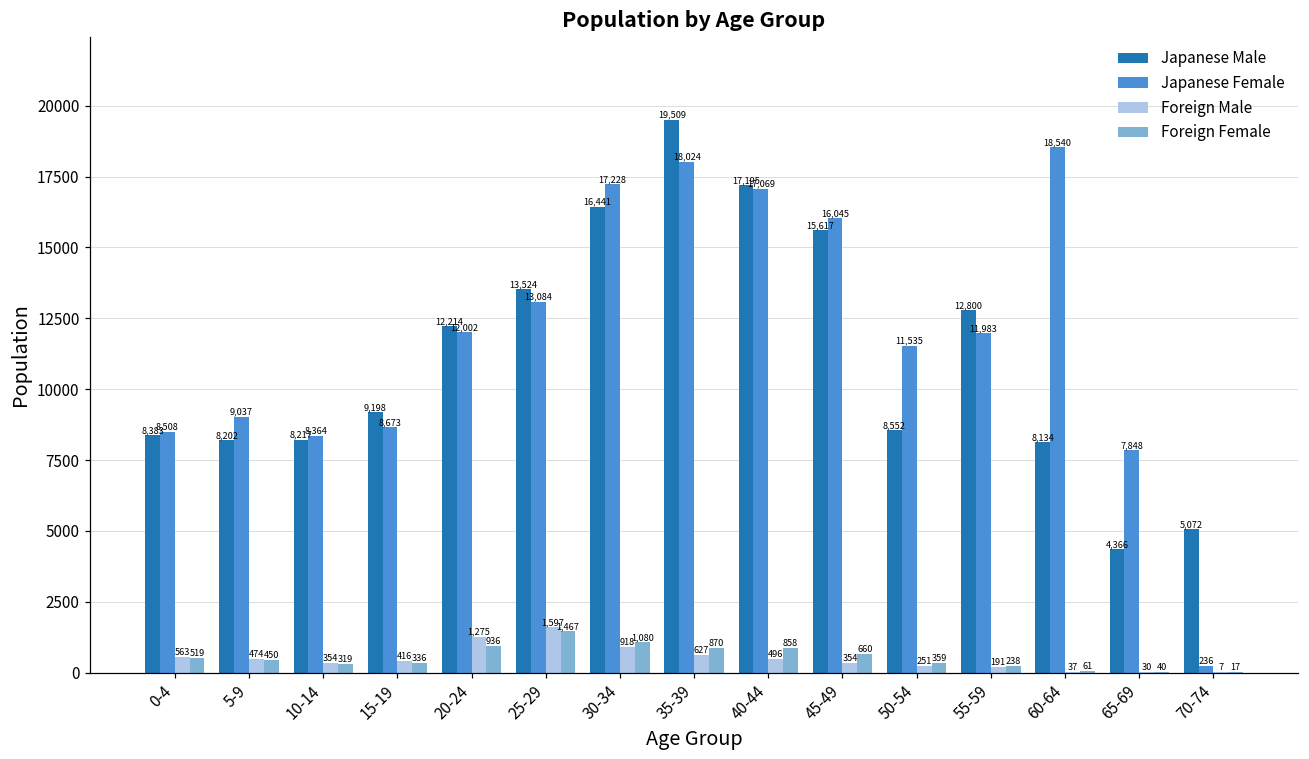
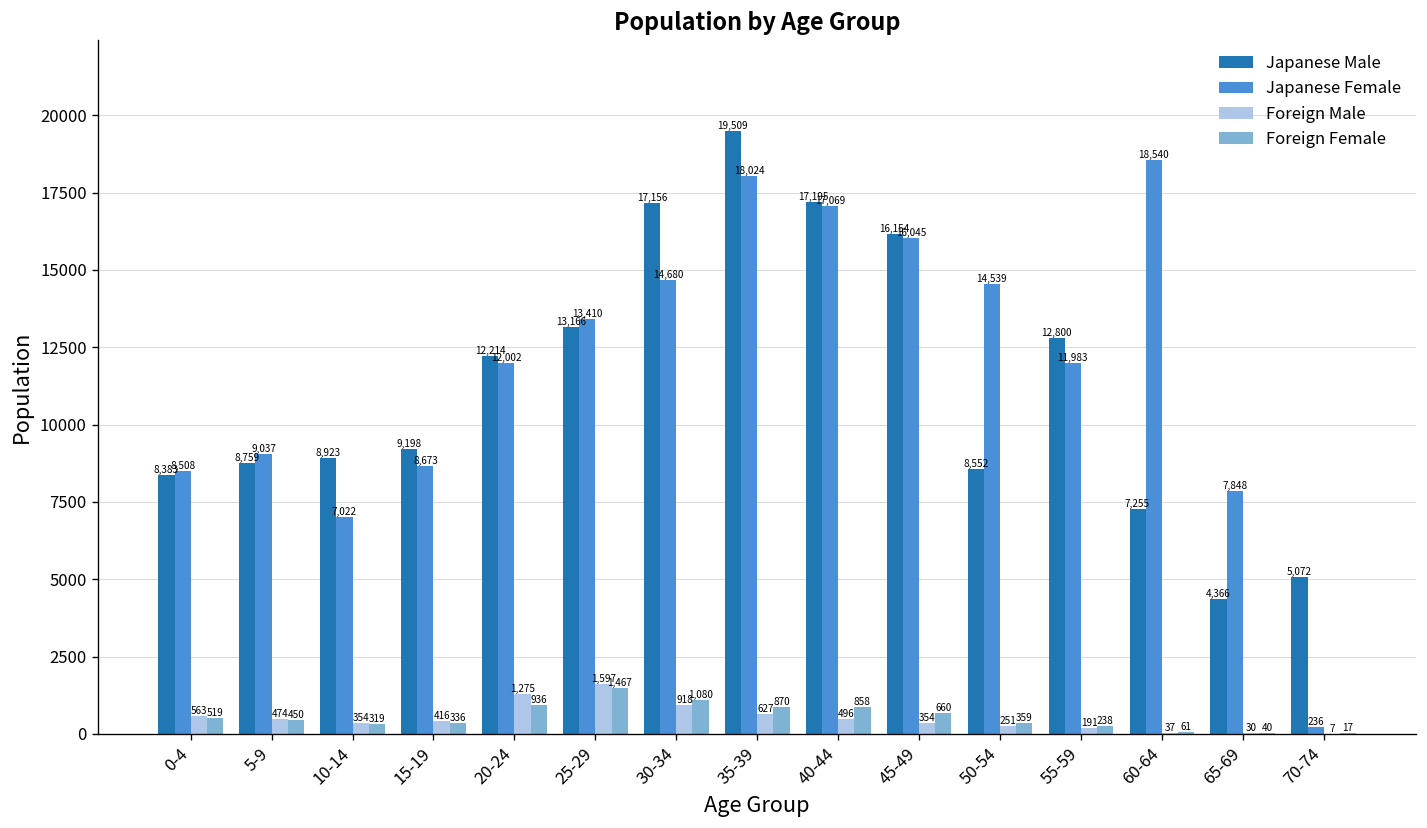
  {
    "Japanese Male": {
-     "5-9": "8,202",
-     "10-14": "8,217",
+     "5-9": "8,759",
+     "10-14": "8,923",
      "15-19": "9,198",
-     "25-29": "13,524",
-     "30-34": "16,441",
+     "25-29": "13,166",
+     "30-34": "17,156",
      "35-39": "19,509",
-     "45-49": "15,617",
+     "45-49": "16,154",
      "50-54": "8,552",
      "55-59": "12,800",
-     "60-64": "8,134",
+     "60-64": "7,255",
      "65-69": "4,366",
      "70-74": "5,072"
    },
    "Japanese Female": {
      "5-9": "9,037",
-     "10-14": "8,364",
+     "10-14": "7,022",
      "15-19": "8,673",
-     "25-29": "13,084",
-     "30-34": "17,228",
+     "25-29": "13,410",
+     "30-34": "14,680",
      "35-39": "18,024",
      "45-49": "16,045",
-     "50-54": "11,535",
+     "50-54": "14,539",
      "55-59": "11,983",
      "60-64": "18,540",
      "65-69": "7,848",
      "70-74": "236"
    }
  }
